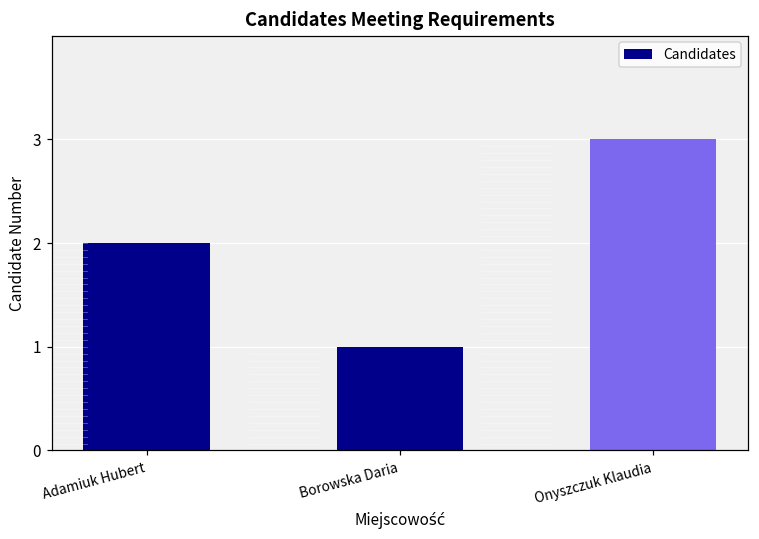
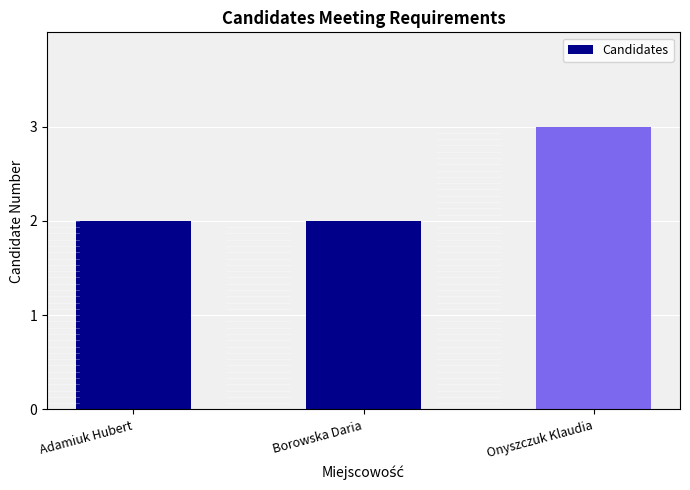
  {
    "Adamiuk Hubert": 2,
-   "Borowska Daria": 1,
+   "Borowska Daria": 2,
    "Onyszczuk Klaudia": 3
  }
